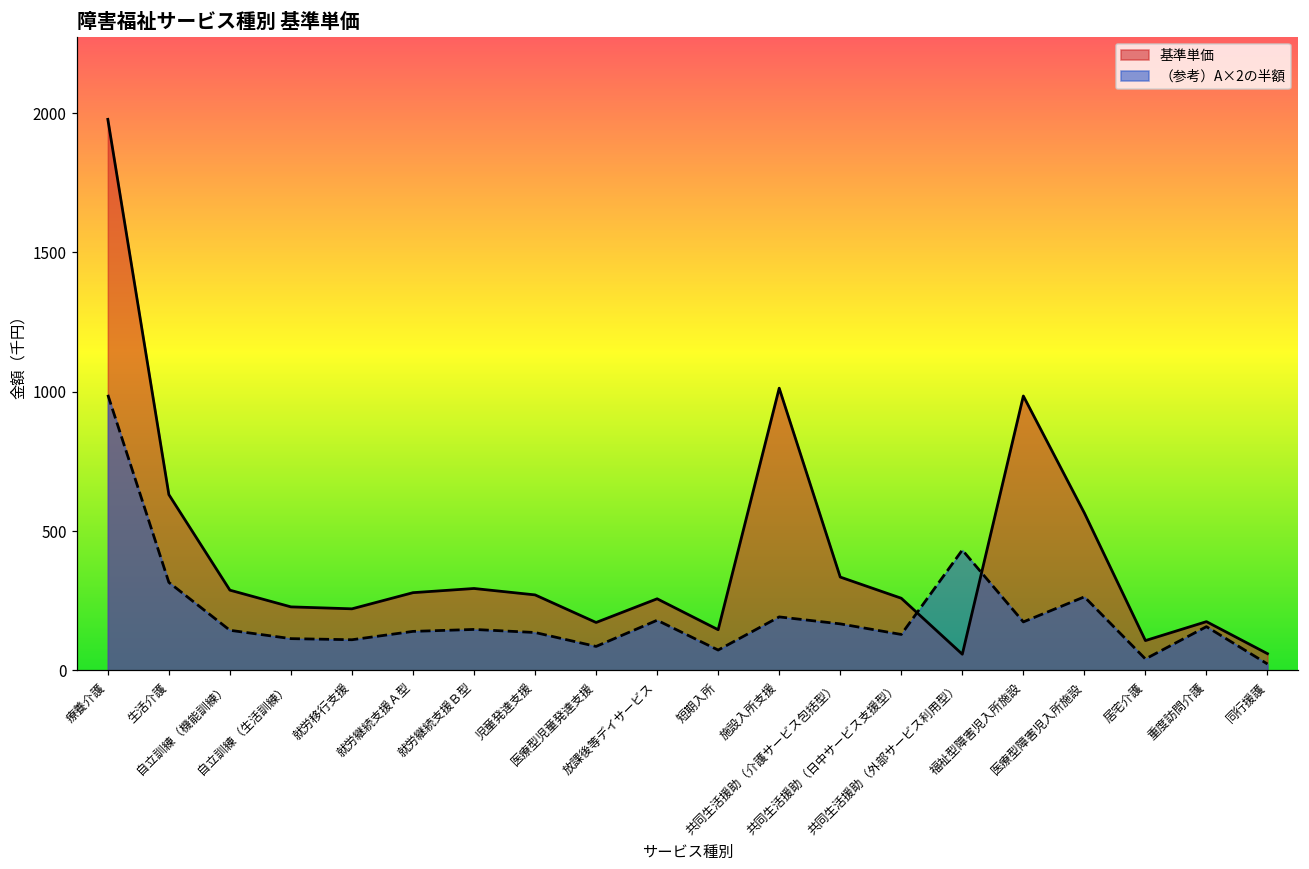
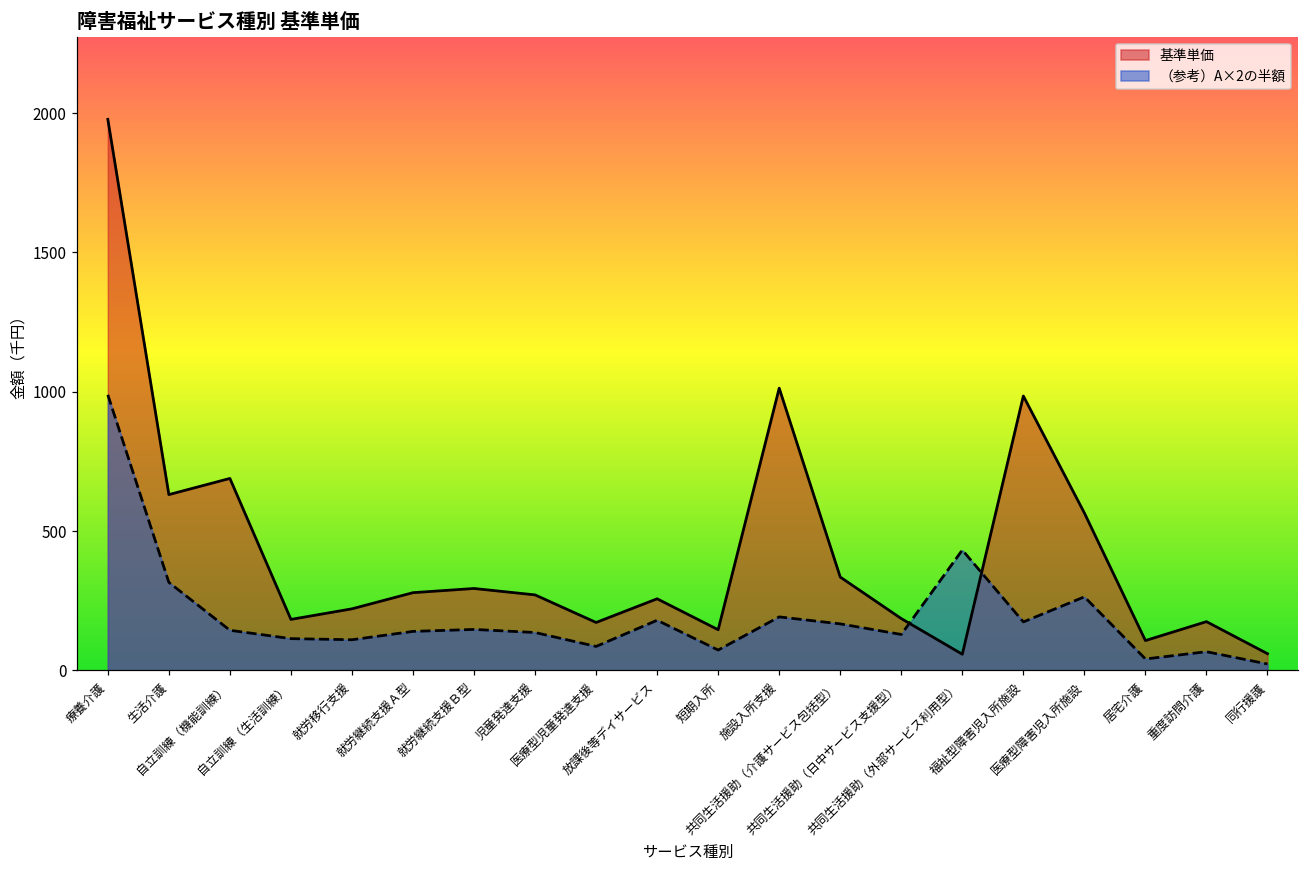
  {
    "基準単価": {
      "療養介護": 1980,
      "生活介護": 630,
-     "自立訓練（機能訓練）": 290,
-     "自立訓練（生活訓練）": 230,
+     "自立訓練（機能訓練）": 690,
+     "自立訓練（生活訓練）": 180,
      "就労移行支援": 220,
      "就労継続支援Ａ型": 280,
      "就労継続支援Ｂ型": 290,
      "児童発達支援": 270,
      "医療型児童発達支援": 170,
      "放課後等デイサービス": 260,
      "短期入所": 150,
      "施設入所支援": 1010,
      "共同生活援助（介護サービス包括型）": 340,
-     "共同生活援助（日中サービス支援型）": 260,
+     "共同生活援助（日中サービス支援型）": 190,
      "共同生活援助（外部サービス利用型）": 60,
      "福祉型障害児入所施設": 990,
      "医療型障害児入所施設": 570,
      "居宅介護": 110,
      "重度訪問介護": 180,
      "同行援護": 60
    },
    "（参考）A×2の半額": {
      "療養介護": 990,
      "生活介護": 320,
      "自立訓練（機能訓練）": 140,
      "自立訓練（生活訓練）": 110,
      "就労移行支援": 110,
      "就労継続支援Ａ型": 140,
      "就労継続支援Ｂ型": 150,
      "児童発達支援": 140,
      "医療型児童発達支援": 90,
      "放課後等デイサービス": 180,
      "短期入所": 70,
      "施設入所支援": 190,
      "共同生活援助（介護サービス包括型）": 170,
      "共同生活援助（日中サービス支援型）": 130,
      "共同生活援助（外部サービス利用型）": 430,
      "福祉型障害児入所施設": 170,
      "医療型障害児入所施設": 260,
      "居宅介護": 40,
-     "重度訪問介護": 160,
+     "重度訪問介護": 70,
      "同行援護": 20
    }
  }
